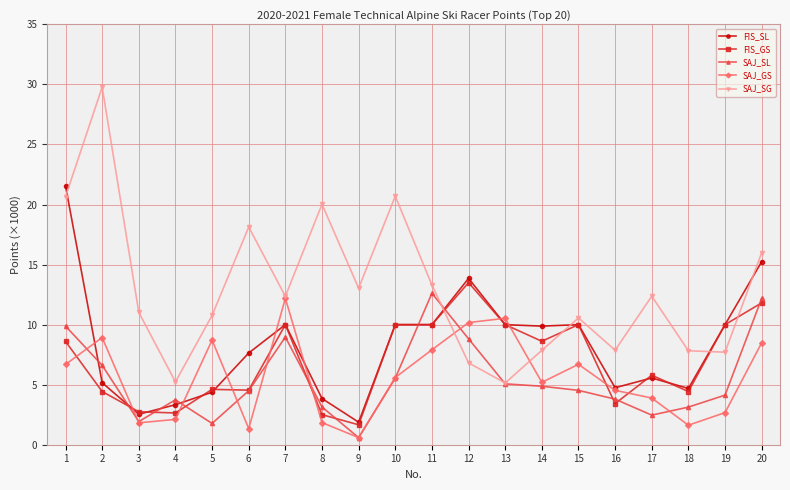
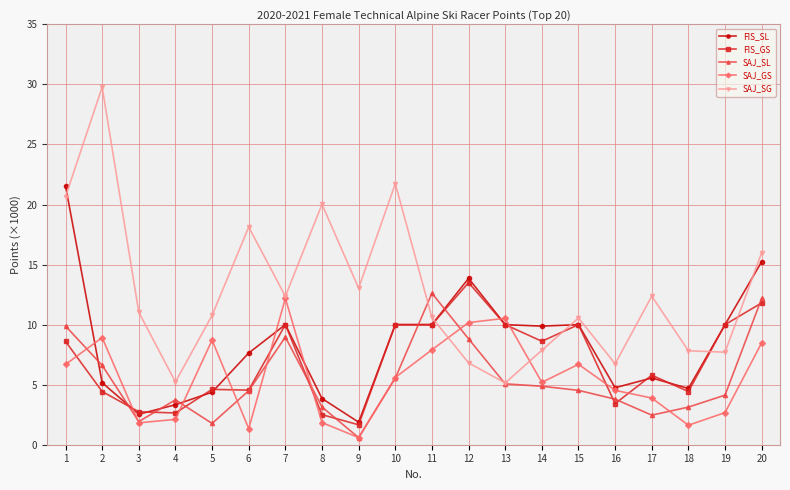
  {
    "SAJ_SG": {
      "1": 20.7,
      "2": 29.8,
      "3": 11.0,
      "4": 5.2,
      "5": 10.8,
      "6": 18.1,
      "8": 20.0,
      "9": 13.0,
-     "10": 20.7,
-     "11": 13.3,
+     "10": 21.7,
+     "11": 10.6,
      "12": 6.8,
      "14": 7.9,
      "15": 10.6,
-     "16": 7.9,
+     "16": 6.7,
      "17": 12.4,
      "18": 7.8,
      "19": 7.7,
      "20": 16.0
    }
  }
